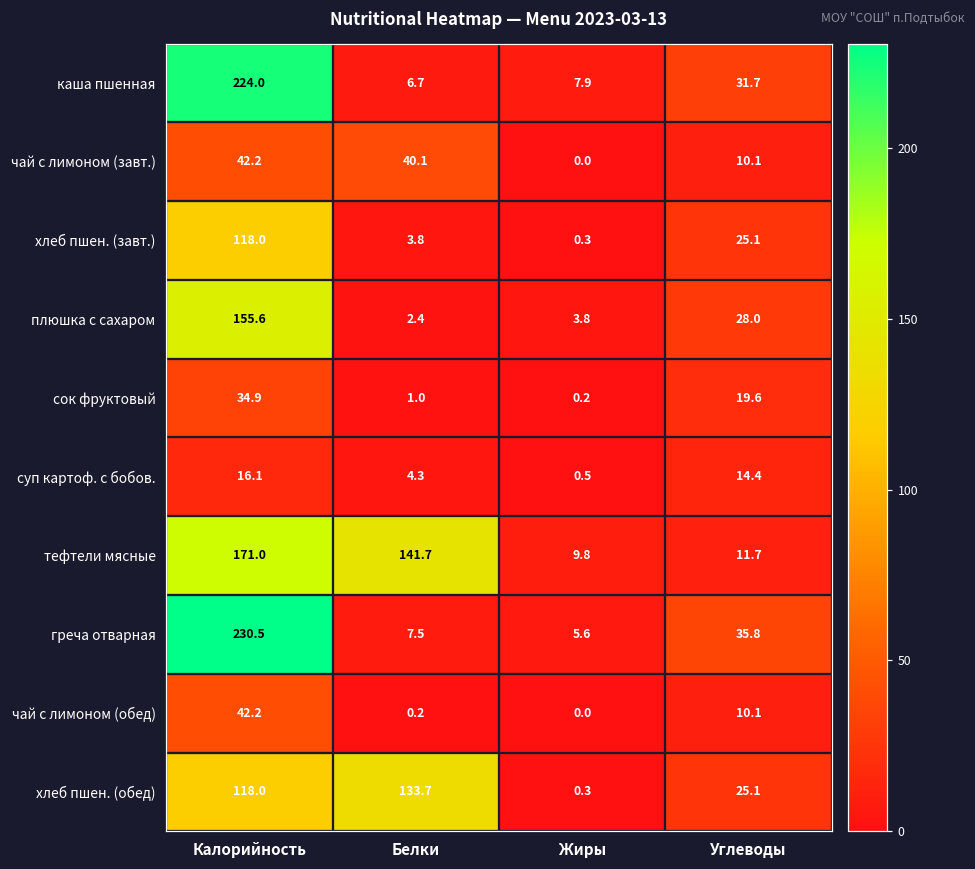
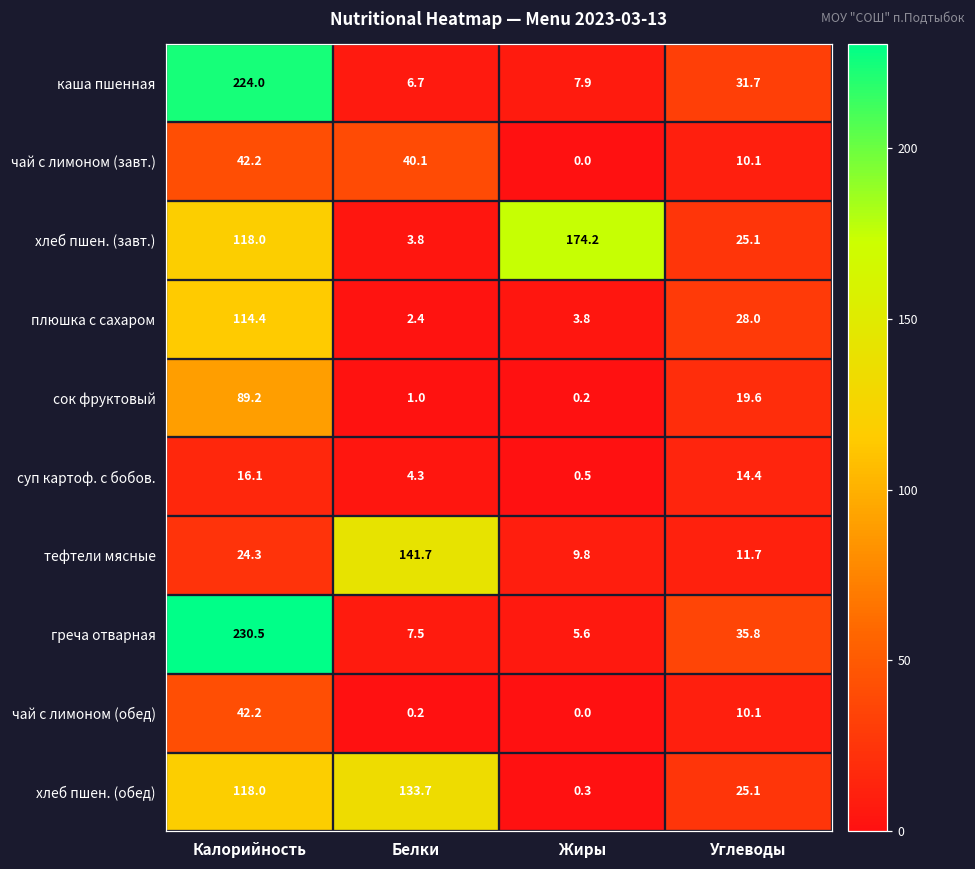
  {
    "каша пшенная": {
      "Калорийность": 224.0,
      "Белки": 6.7,
      "Жиры": 7.9,
      "Углеводы": 31.7
    },
    "чай с лимоном (завт.)": {
      "Калорийность": 42.2,
      "Белки": 40.1,
      "Жиры": 0.0,
      "Углеводы": 10.1
    },
    "хлеб пшен. (завт.)": {
      "Калорийность": 118.0,
      "Белки": 3.8,
-     "Жиры": 0.3,
+     "Жиры": 174.2,
      "Углеводы": 25.1
    },
    "плюшка с сахаром": {
-     "Калорийность": 155.6,
+     "Калорийность": 114.4,
      "Белки": 2.4,
      "Жиры": 3.8,
      "Углеводы": 28.0
    },
    "сок фруктовый": {
-     "Калорийность": 34.9,
+     "Калорийность": 89.2,
      "Белки": 1.0,
      "Жиры": 0.2,
      "Углеводы": 19.6
    },
    "суп картоф. с бобов.": {
      "Калорийность": 16.1,
      "Белки": 4.3,
      "Жиры": 0.5,
      "Углеводы": 14.4
    },
    "тефтели мясные": {
-     "Калорийность": 171.0,
+     "Калорийность": 24.3,
      "Белки": 141.7,
      "Жиры": 9.8,
      "Углеводы": 11.7
    },
    "греча отварная": {
      "Калорийность": 230.5,
      "Белки": 7.5,
      "Жиры": 5.6,
      "Углеводы": 35.8
    },
    "чай с лимоном (обед)": {
      "Калорийность": 42.2,
      "Белки": 0.2,
      "Жиры": 0.0,
      "Углеводы": 10.1
    },
    "хлеб пшен. (обед)": {
      "Калорийность": 118.0,
      "Белки": 133.7,
      "Жиры": 0.3,
      "Углеводы": 25.1
    }
  }
